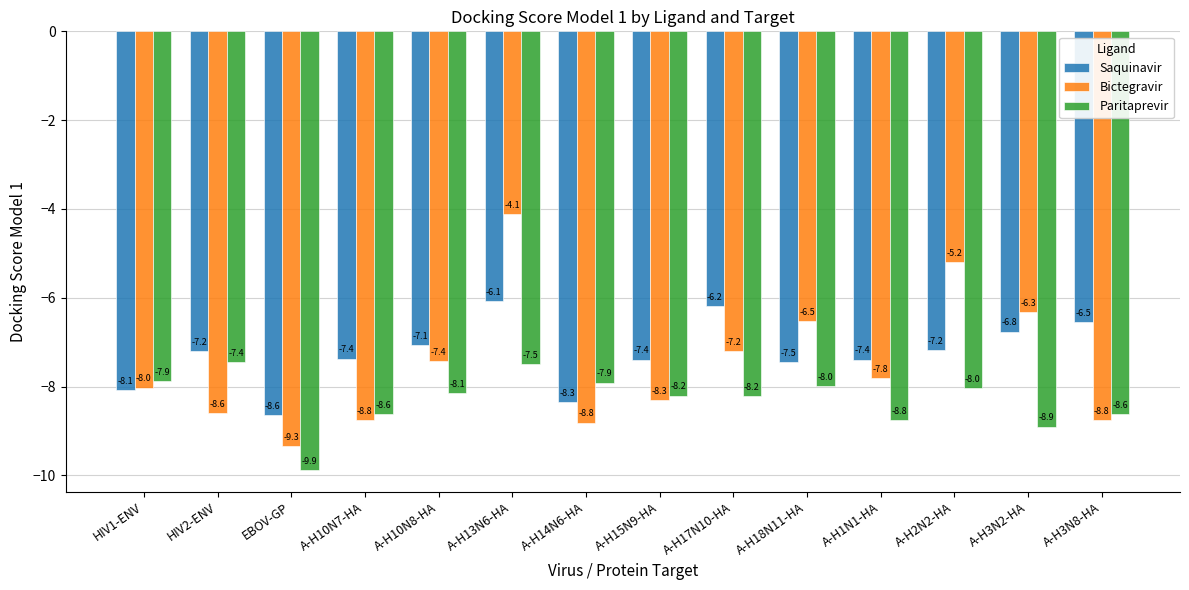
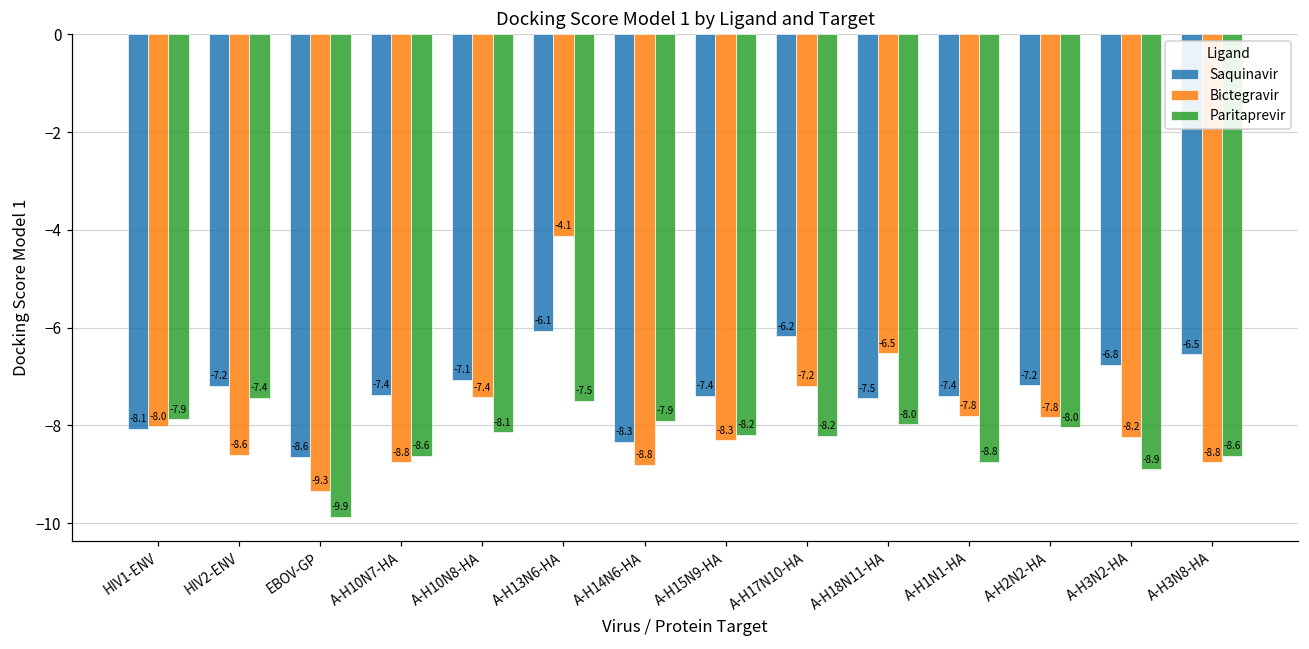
  {
    "Saquinavir": {
      "HIV1-ENV": -8.1,
      "HIV2-ENV": -7.2,
      "EBOV-GP": -8.6,
      "A-H10N7-HA": -7.4,
      "A-H10N8-HA": -7.1,
      "A-H13N6-HA": -6.1,
      "A-H14N6-HA": -8.3,
      "A-H15N9-HA": -7.4,
      "A-H17N10-HA": -6.2,
      "A-H18N11-HA": -7.5,
      "A-H1N1-HA": -7.4,
      "A-H2N2-HA": -7.2,
      "A-H3N2-HA": -6.8,
      "A-H3N8-HA": -6.5
    },
    "Bictegravir": {
      "HIV1-ENV": -8.0,
      "HIV2-ENV": -8.6,
      "EBOV-GP": -9.3,
      "A-H10N7-HA": -8.8,
      "A-H10N8-HA": -7.4,
      "A-H13N6-HA": -4.1,
      "A-H14N6-HA": -8.8,
      "A-H15N9-HA": -8.3,
      "A-H17N10-HA": -7.2,
      "A-H18N11-HA": -6.5,
      "A-H1N1-HA": -7.8,
-     "A-H2N2-HA": -5.2,
-     "A-H3N2-HA": -6.3,
+     "A-H2N2-HA": -7.8,
+     "A-H3N2-HA": -8.2,
      "A-H3N8-HA": -8.8
    },
    "Paritaprevir": {
      "HIV1-ENV": -7.9,
      "HIV2-ENV": -7.4,
      "EBOV-GP": -9.9,
      "A-H10N7-HA": -8.6,
      "A-H10N8-HA": -8.1,
      "A-H13N6-HA": -7.5,
      "A-H14N6-HA": -7.9,
      "A-H15N9-HA": -8.2,
      "A-H17N10-HA": -8.2,
      "A-H18N11-HA": -8.0,
      "A-H1N1-HA": -8.8,
      "A-H2N2-HA": -8.0,
      "A-H3N2-HA": -8.9,
      "A-H3N8-HA": -8.6
    }
  }
